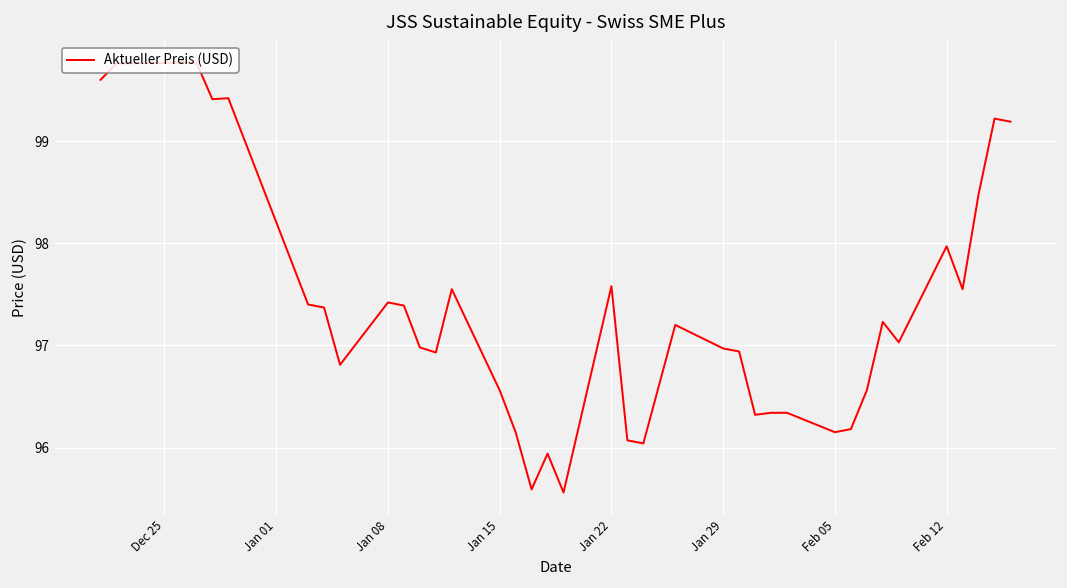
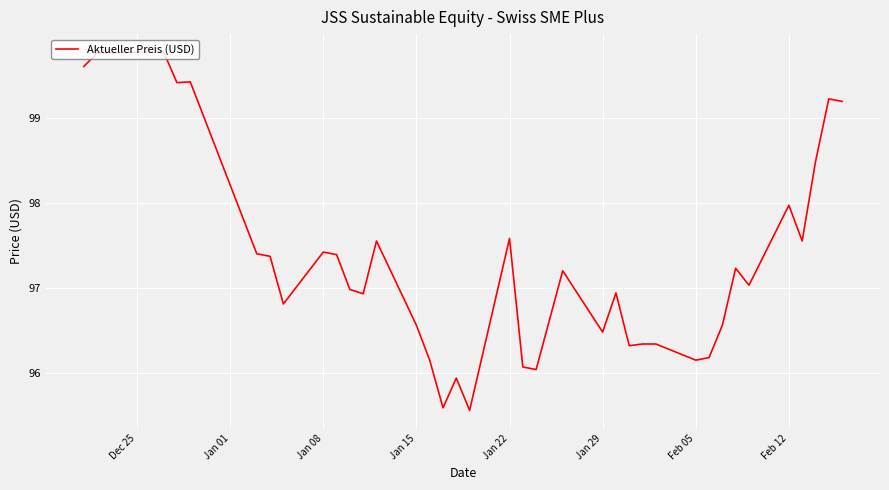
  {
    "Jan 08": 97.4,
    "Jan 15": 96.6,
    "Jan 22": 97.6,
-   "Jan 29": 97.0,
+   "Jan 29": 96.5,
    "Feb 05": 96.2,
    "Feb 12": 98.0
  }
